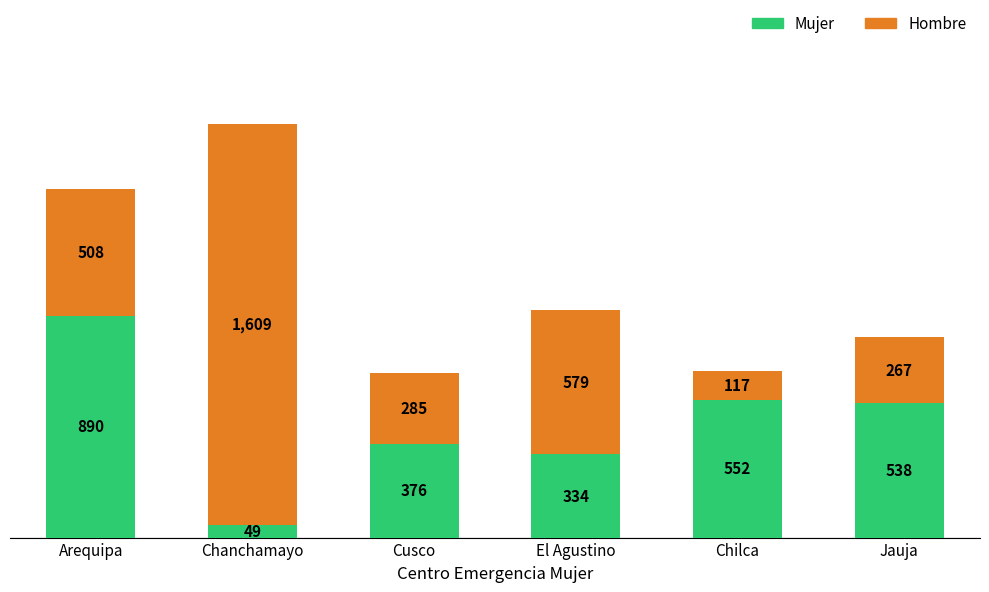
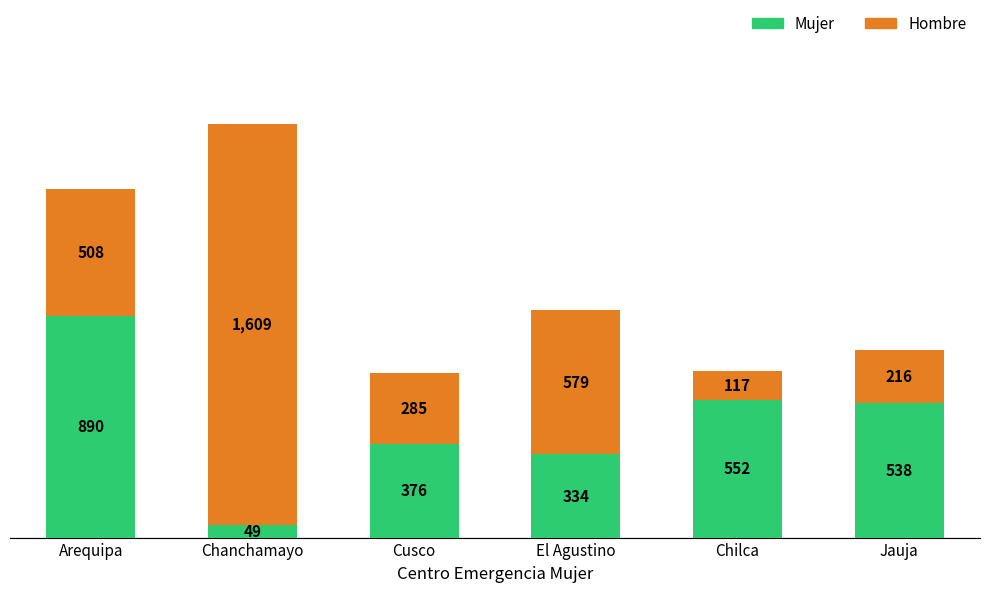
  {
    "Mujer": {
      "Arequipa": "890",
      "Chanchamayo": "49",
      "Cusco": "376",
      "El Agustino": "334",
      "Chilca": "552",
      "Jauja": "538"
    },
    "Hombre": {
      "Arequipa": "508",
      "Chanchamayo": "1,609",
      "Cusco": "285",
      "El Agustino": "579",
      "Chilca": "117",
-     "Jauja": "267"
+     "Jauja": "216"
    }
  }
